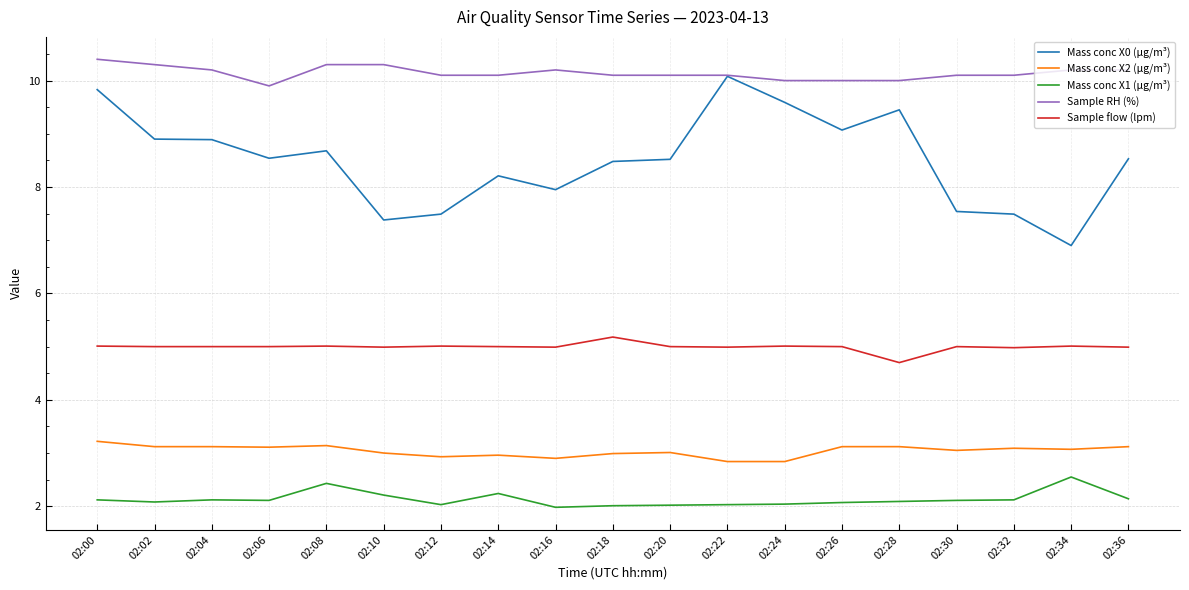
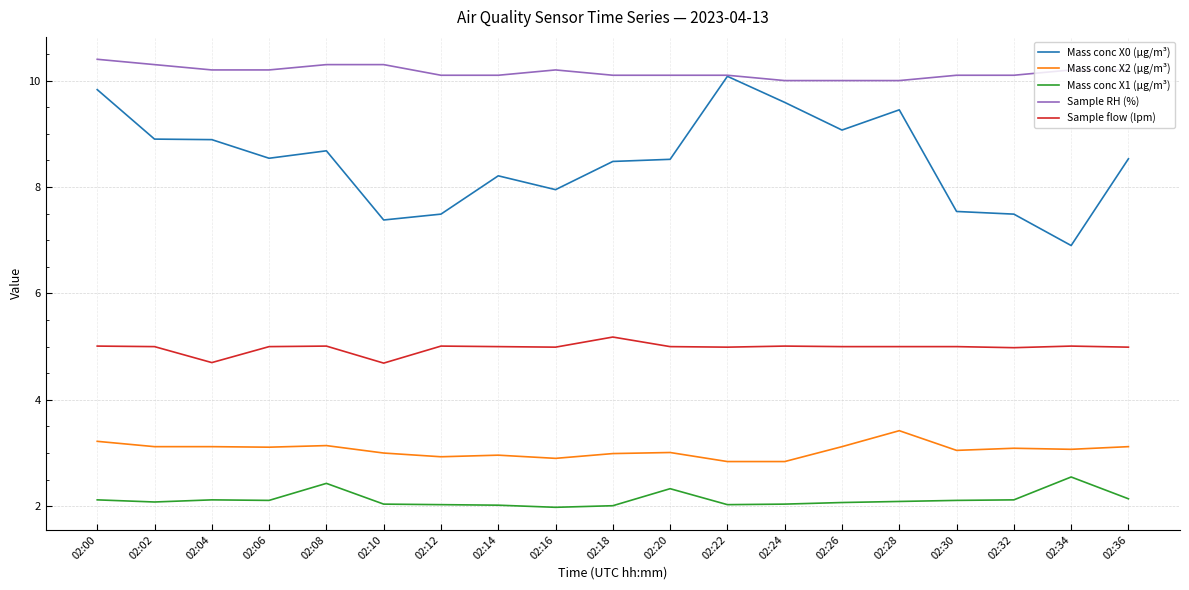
  {
    "Mass conc X0 (μg/m³)": {
      "02:00": 9.8,
      "02:02": 8.9,
      "02:04": 8.9,
      "02:06": 8.5,
      "02:08": 8.7,
      "02:10": 7.4,
      "02:12": 7.5,
      "02:14": 8.2,
      "02:16": 8.0,
      "02:18": 8.5,
      "02:20": 8.5,
      "02:24": 9.6,
      "02:26": 9.1,
      "02:28": 9.5,
      "02:30": 7.5,
      "02:32": 7.5,
      "02:34": 6.9,
      "02:36": 8.5
    },
    "Mass conc X2 (μg/m³)": {
      "02:00": 3.2,
      "02:02": 3.1,
      "02:04": 3.1,
      "02:06": 3.1,
      "02:08": 3.1,
      "02:10": 3.0,
      "02:12": 2.9,
      "02:14": 3.0,
      "02:16": 2.9,
      "02:18": 3.0,
      "02:20": 3.0,
      "02:22": 2.8,
      "02:24": 2.8,
      "02:26": 3.1,
-     "02:28": 3.1,
+     "02:28": 3.4,
      "02:30": 3.1,
      "02:32": 3.1,
      "02:34": 3.1,
      "02:36": 3.1
    },
    "Mass conc X1 (μg/m³)": {
      "02:00": 2.1,
      "02:02": 2.1,
      "02:04": 2.1,
      "02:06": 2.1,
      "02:08": 2.4,
-     "02:10": 2.2,
+     "02:10": 2.0,
      "02:12": 2.0,
-     "02:14": 2.2,
+     "02:14": 2.0,
      "02:16": 2.0,
      "02:18": 2.0,
-     "02:20": 2.0,
+     "02:20": 2.3,
      "02:22": 2.0,
      "02:24": 2.0,
      "02:26": 2.1,
      "02:28": 2.1,
      "02:30": 2.1,
      "02:32": 2.1,
      "02:34": 2.6,
      "02:36": 2.1
    },
    "Sample RH (%)": {
      "02:00": 10.4,
      "02:02": 10.3,
      "02:04": 10.2,
-     "02:06": 9.9,
+     "02:06": 10.2,
      "02:08": 10.3,
      "02:10": 10.3,
      "02:12": 10.1,
      "02:14": 10.1,
      "02:16": 10.2,
      "02:18": 10.1,
      "02:20": 10.1,
      "02:24": 10.0,
      "02:26": 10.0,
      "02:28": 10.0,
      "02:30": 10.1,
      "02:32": 10.1
    },
    "Sample flow (lpm)": {
      "02:00": 5.0,
      "02:02": 5.0,
-     "02:04": 5.0,
+     "02:04": 4.7,
      "02:06": 5.0,
      "02:08": 5.0,
-     "02:10": 5.0,
+     "02:10": 4.7,
      "02:12": 5.0,
      "02:14": 5.0,
      "02:16": 5.0,
      "02:18": 5.2,
      "02:20": 5.0,
      "02:22": 5.0,
      "02:24": 5.0,
      "02:26": 5.0,
-     "02:28": 4.7,
+     "02:28": 5.0,
      "02:30": 5.0,
      "02:32": 5.0,
      "02:34": 5.0,
      "02:36": 5.0
    }
  }
